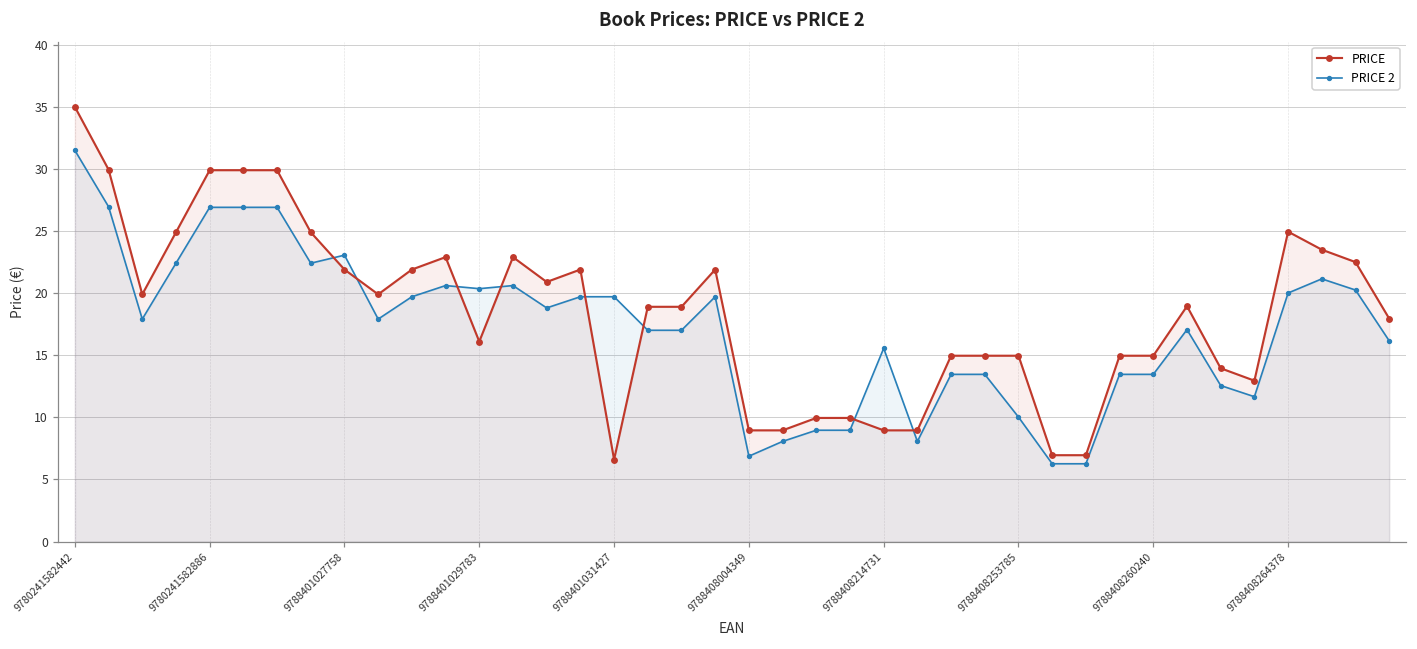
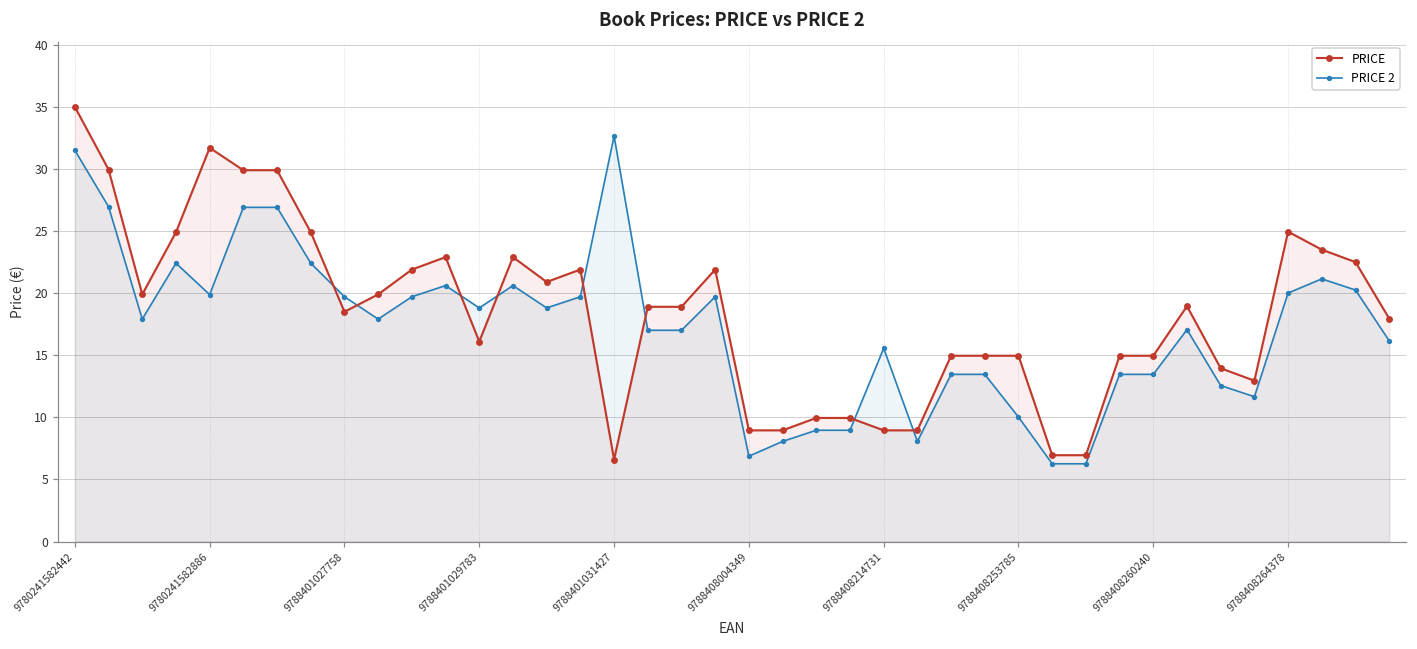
  {
    "PRICE": {
      "9780241582442": 35.0,
-     "9780241582886": 29.9,
-     "9788401027758": 21.9,
+     "9780241582886": 31.7,
+     "9788401027758": 18.5,
      "9788401029783": 16.1,
      "9788401031427": 6.6,
      "9788408004349": 9.0,
      "9788408214731": 9.0,
      "9788408253785": 15.0,
      "9788408260240": 15.0,
      "9788408264378": 25.0
    },
    "PRICE 2": {
      "9780241582442": 31.5,
-     "9780241582886": 26.9,
-     "9788401027758": 23.1,
-     "9788401029783": 20.4,
-     "9788401031427": 19.7,
+     "9780241582886": 19.9,
+     "9788401027758": 19.7,
+     "9788401029783": 18.8,
+     "9788401031427": 32.7,
      "9788408004349": 6.9,
      "9788408214731": 15.6,
      "9788408253785": 10.0,
      "9788408260240": 13.5,
      "9788408264378": 20.0
    }
  }
